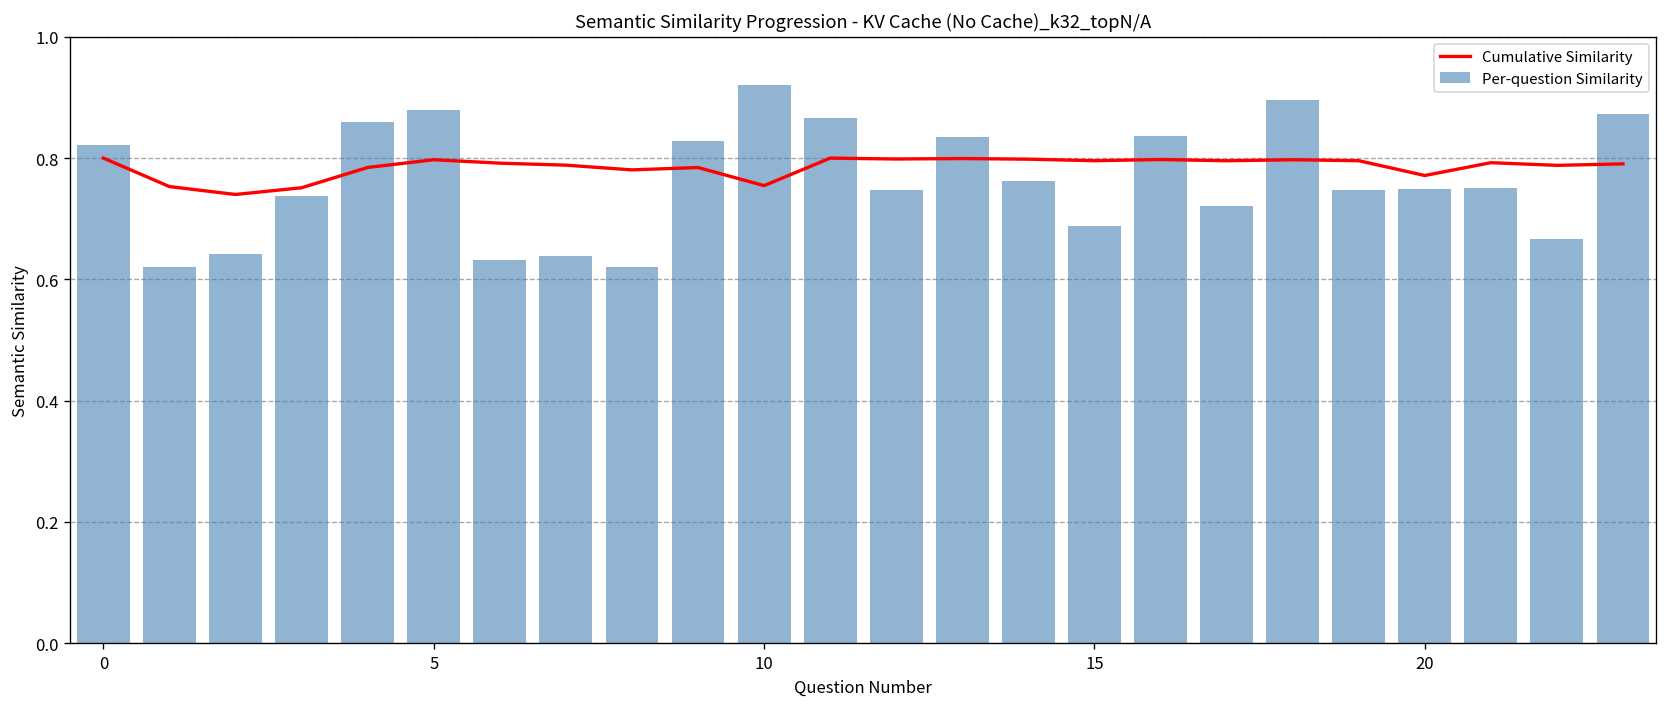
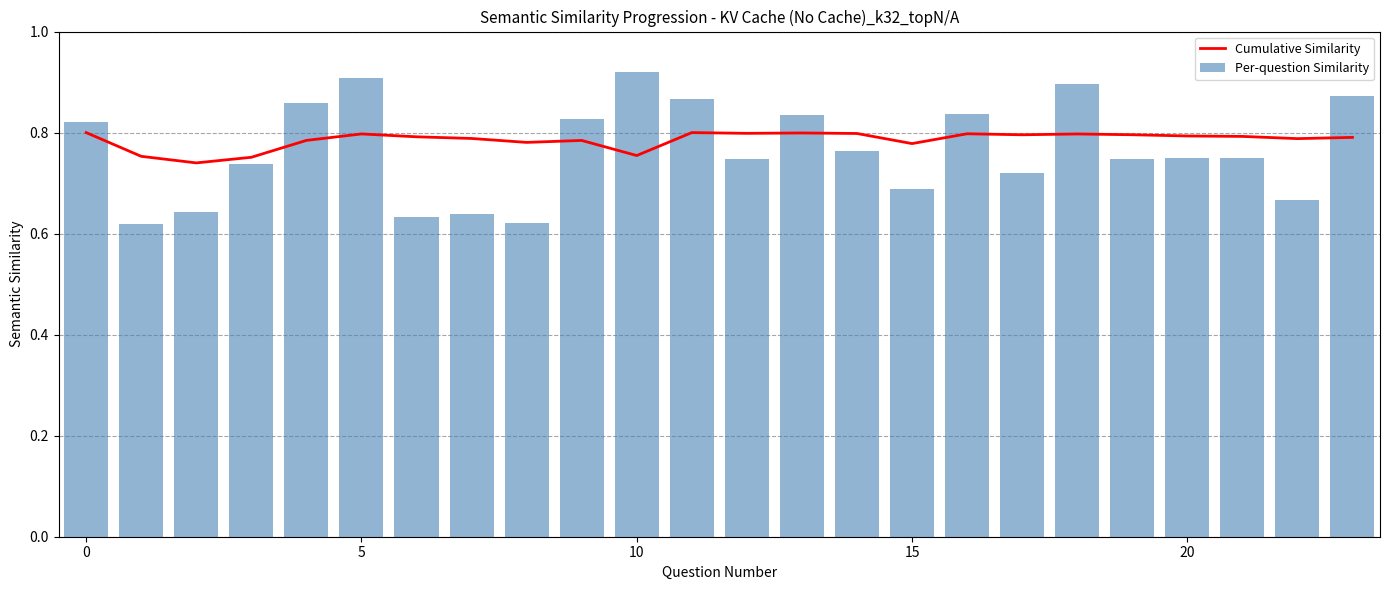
  {
    "Cumulative Similarity": {
      "0": 0.80,
      "5": 0.80,
      "10": 0.75,
-     "15": 0.80,
-     "20": 0.77
+     "15": 0.78,
+     "20": 0.79
    },
    "Per-question Similarity": {
      "0": 0.82,
-     "5": 0.88,
+     "5": 0.91,
      "10": 0.92,
      "15": 0.69,
      "20": 0.75
    }
  }
